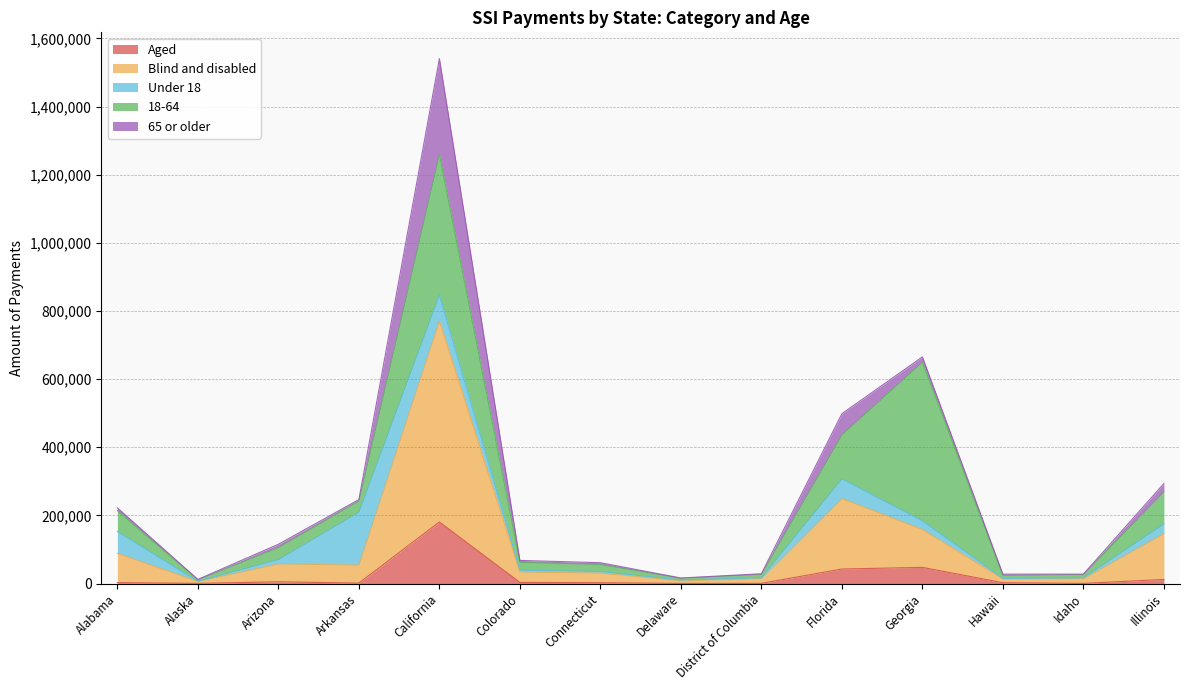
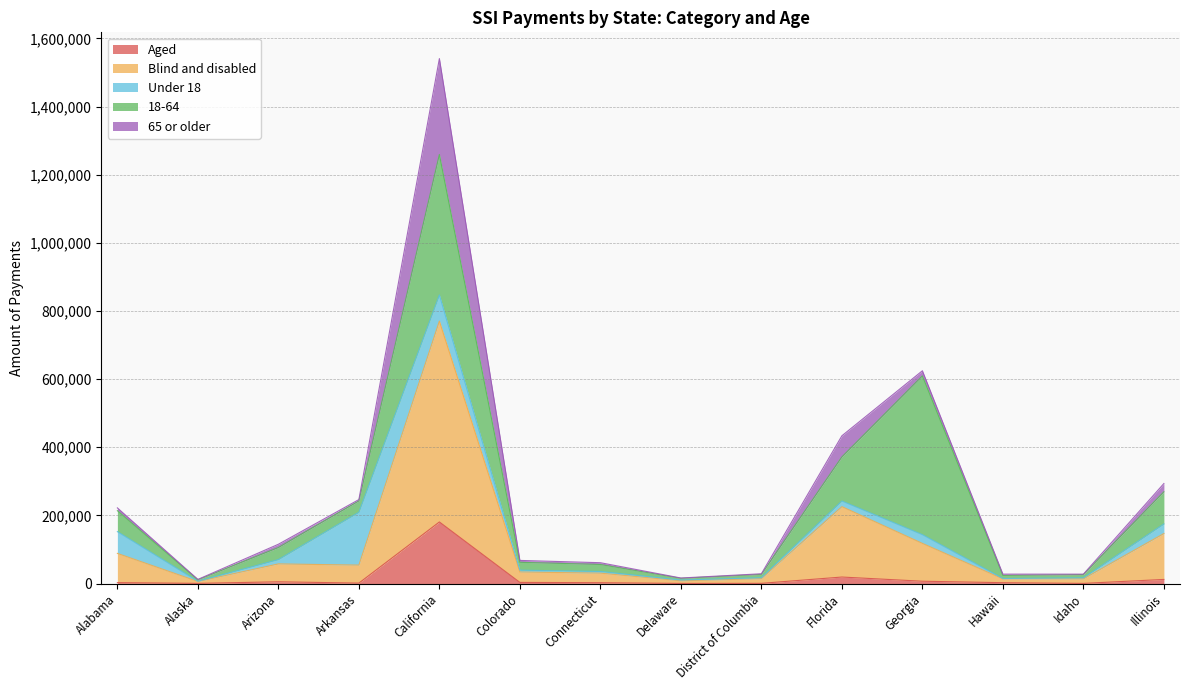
  {
    "Aged": {
      "Alabama": "0",
      "Arizona": "10,000",
      "Arkansas": "0",
      "California": "180,000",
      "Colorado": "0",
      "Connecticut": "0",
      "Delaware": "0",
      "District of Columbia": "0",
-     "Florida": "40,000",
-     "Georgia": "50,000",
+     "Florida": "20,000",
+     "Georgia": "10,000",
      "Hawaii": "0",
      "Idaho": "0",
      "Illinois": "10,000"
    },
    "Blind and disabled": {
      "Alabama": "90,000",
      "Arizona": "50,000",
      "Arkansas": "50,000",
      "California": "590,000",
      "Florida": "210,000",
      "Georgia": "110,000",
      "Illinois": "130,000"
    },
    "Under 18": {
      "Alabama": "60,000",
      "Arizona": "10,000",
      "Arkansas": "160,000",
      "California": "80,000",
-     "Florida": "60,000",
+     "Florida": "20,000",
      "Georgia": "30,000",
      "Illinois": "30,000"
    },
    "18-64": {
      "Alabama": "60,000",
      "Arizona": "40,000",
      "California": "410,000",
      "Florida": "130,000",
      "Georgia": "470,000",
      "Illinois": "90,000"
    },
    "65 or older": {
      "Alabama": "10,000",
      "Arizona": "10,000",
      "California": "280,000",
      "Florida": "60,000",
      "Georgia": "10,000",
      "Illinois": "20,000"
    }
  }
